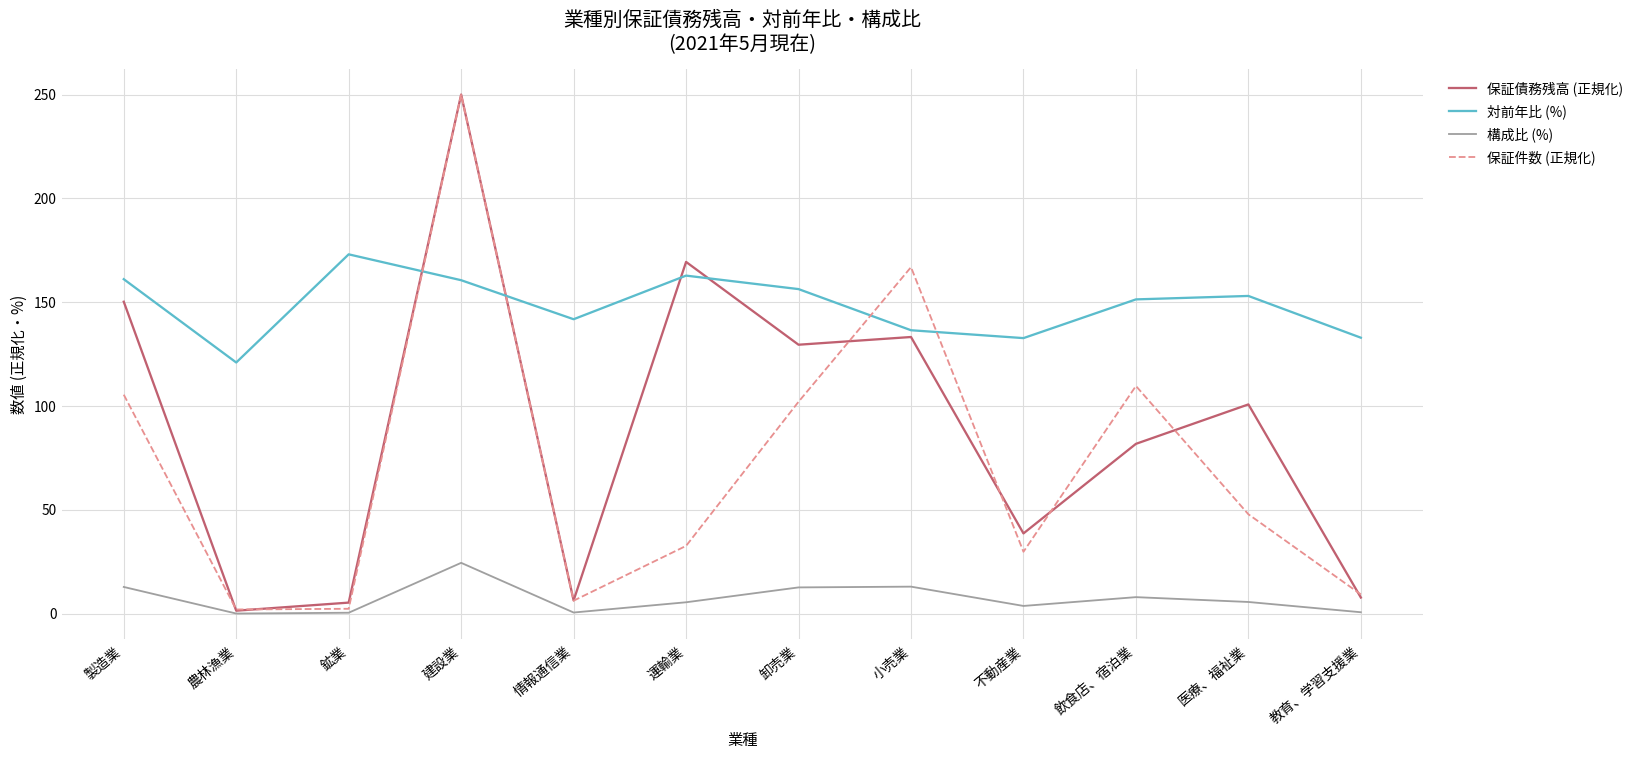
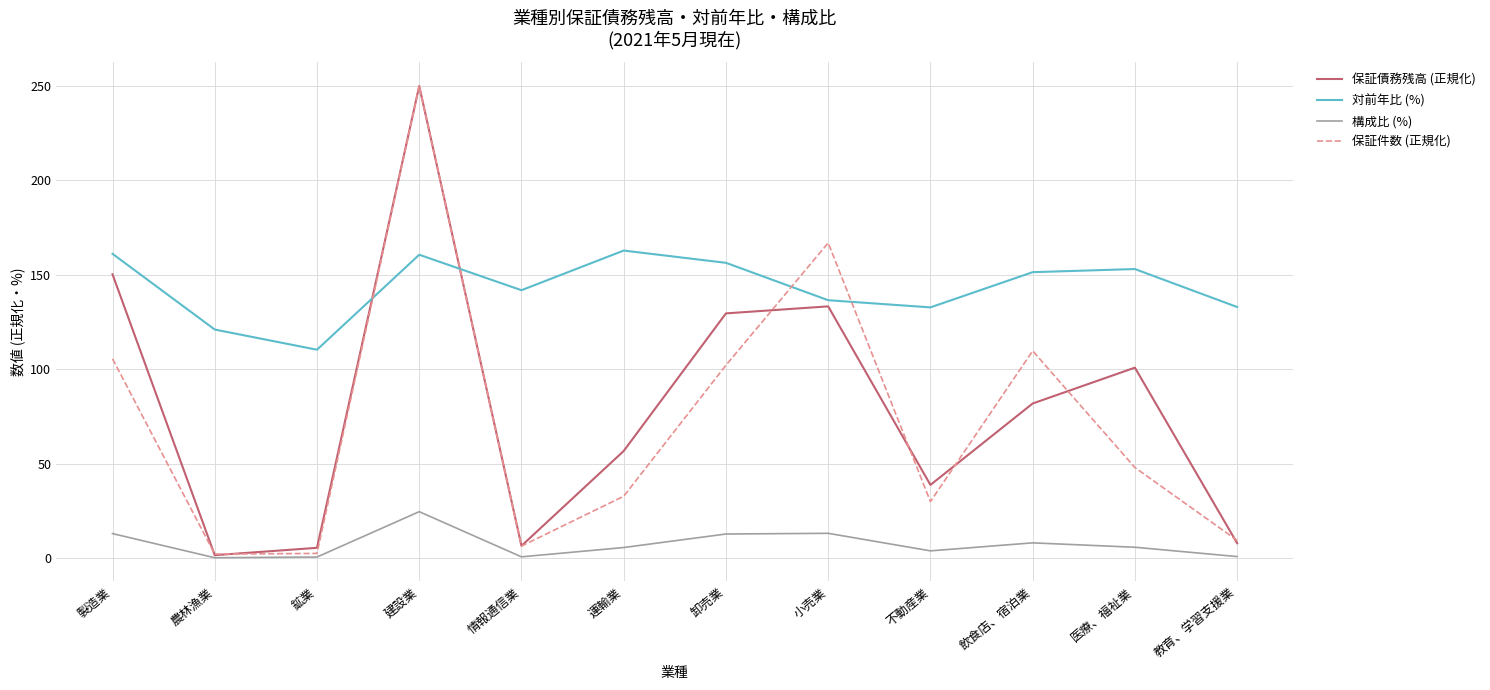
  {
    "保証債務残高 (正規化)": {
      "製造業": 150,
      "鉱業": 5,
-     "運輸業": 169,
+     "運輸業": 57,
      "卸売業": 130,
      "小売業": 133,
      "不動産業": 39,
      "飲食店、宿泊業": 82,
      "医療、福祉業": 101,
      "教育、学習支援業": 8
    },
    "対前年比 (%)": {
      "製造業": 161,
      "農林漁業": 121,
-     "鉱業": 173,
+     "鉱業": 110,
      "建設業": 161,
      "情報通信業": 142,
      "運輸業": 163,
      "卸売業": 156,
      "小売業": 137,
      "不動産業": 133,
      "飲食店、宿泊業": 151,
      "医療、福祉業": 153,
      "教育、学習支援業": 133
    },
    "構成比 (%)": {
      "製造業": 13,
      "農林漁業": 0,
      "鉱業": 1,
      "建設業": 25,
      "情報通信業": 1,
      "運輸業": 6,
      "卸売業": 13,
      "小売業": 13,
      "不動産業": 4,
      "飲食店、宿泊業": 8,
      "医療、福祉業": 6,
      "教育、学習支援業": 1
    },
    "保証件数 (正規化)": {
      "製造業": 106,
      "鉱業": 2,
      "運輸業": 33,
      "卸売業": 102,
      "小売業": 167,
      "不動産業": 30,
      "飲食店、宿泊業": 110,
      "医療、福祉業": 48,
      "教育、学習支援業": 9
    }
  }
